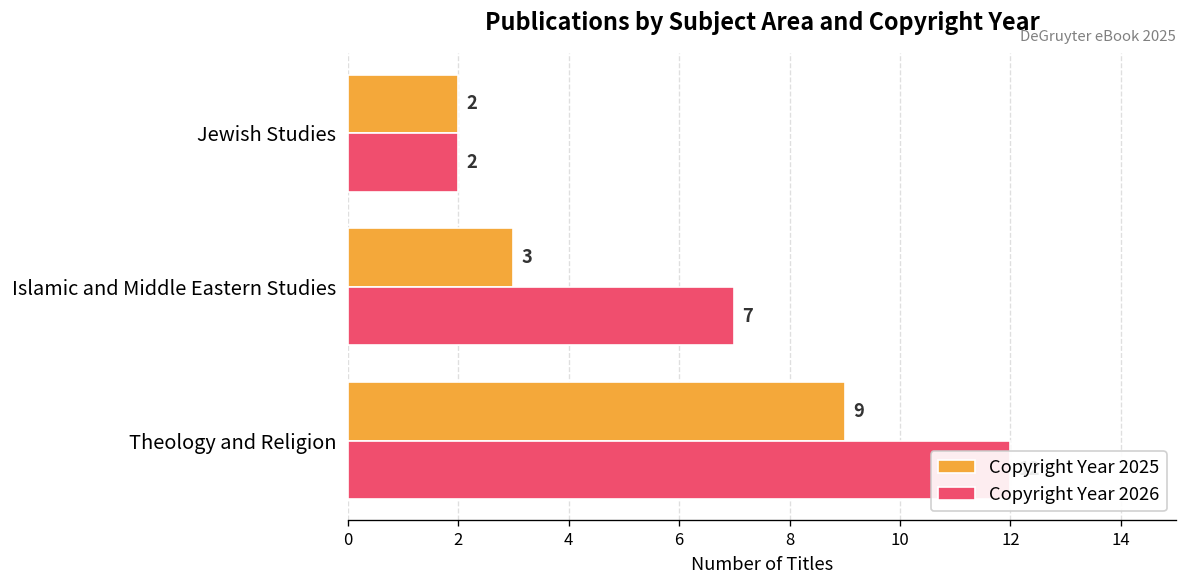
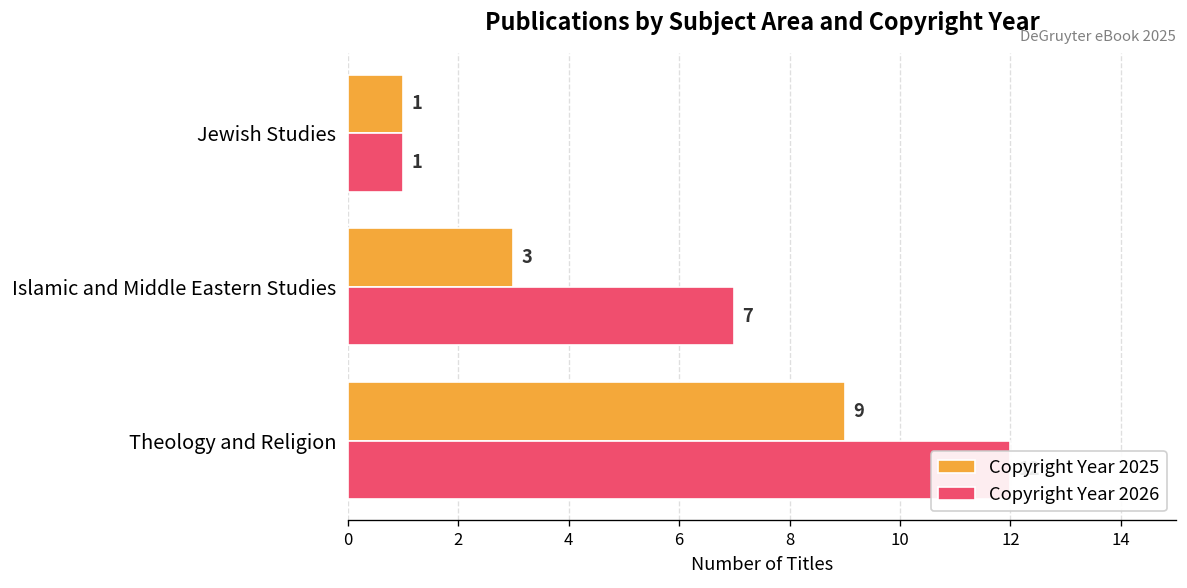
  {
    "Copyright Year 2025": {
-     "Jewish Studies": 2,
+     "Jewish Studies": 1,
      "Islamic and Middle Eastern Studies": 3,
      "Theology and Religion": 9
    },
    "Copyright Year 2026": {
-     "Jewish Studies": 2,
+     "Jewish Studies": 1,
      "Islamic and Middle Eastern Studies": 7
    }
  }
